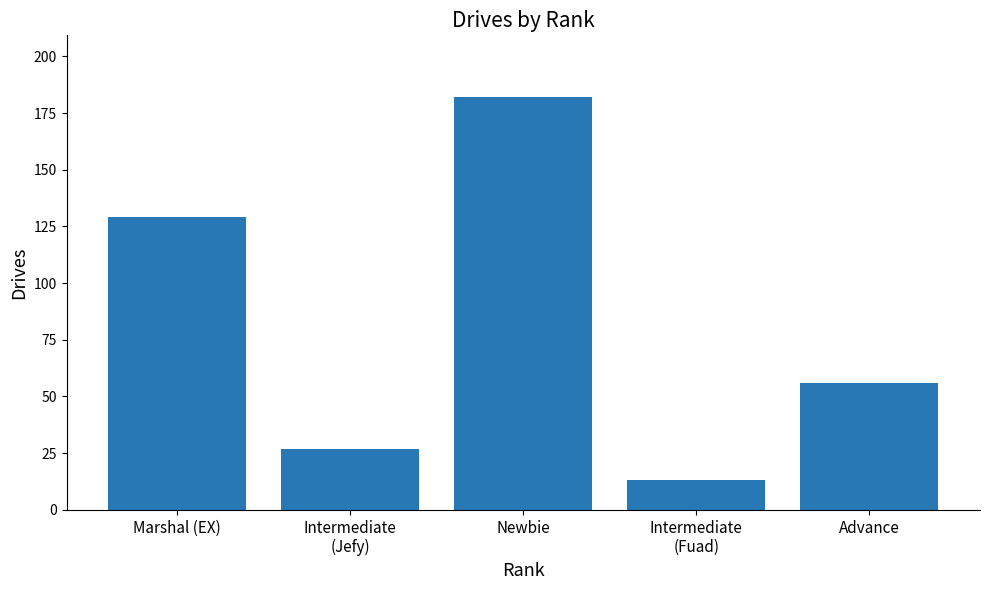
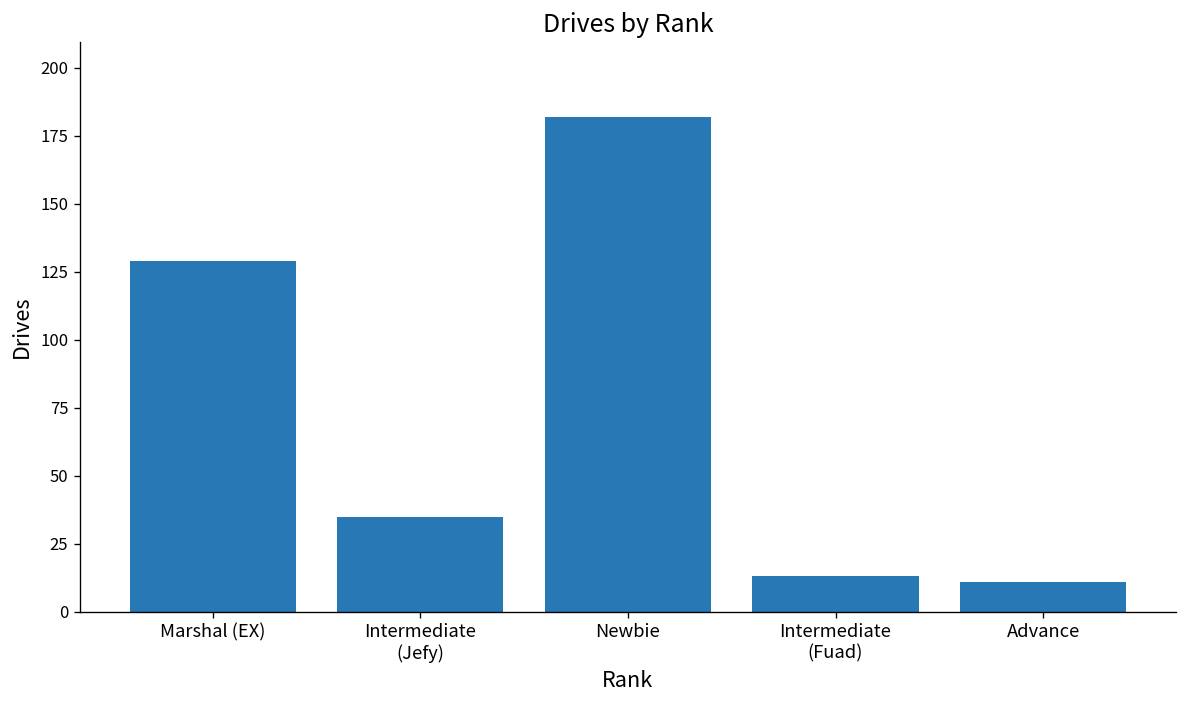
  {
    "Marshal (EX)": 129,
-   "Intermediate (Jefy)": 27,
+   "Intermediate (Jefy)": 35,
    "Newbie": 182,
    "Intermediate (Fuad)": 13,
-   "Advance": 56
+   "Advance": 11
  }
